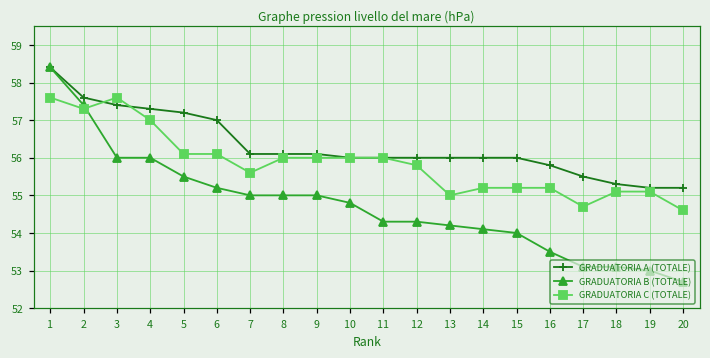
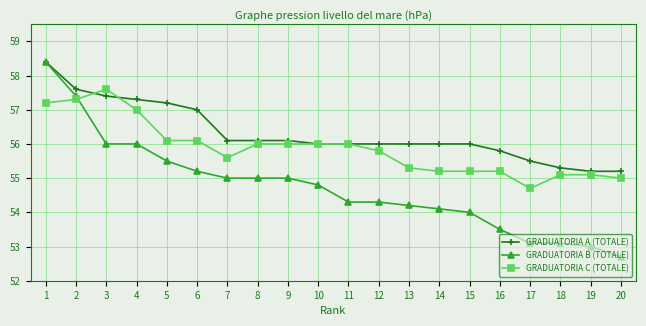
  {
    "GRADUATORIA C (TOTALE)": {
-     "1": 57.6,
+     "1": 57.2,
      "2": 57.3,
      "3": 57.6,
      "4": 57.0,
      "5": 56.1,
      "6": 56.1,
      "7": 55.6,
      "8": 56.0,
      "9": 56.0,
      "12": 55.8,
-     "13": 55.0,
+     "13": 55.3,
      "14": 55.2,
      "15": 55.2,
      "16": 55.2,
      "17": 54.7,
      "18": 55.1,
      "19": 55.1,
-     "20": 54.6
+     "20": 55.0
    }
  }
